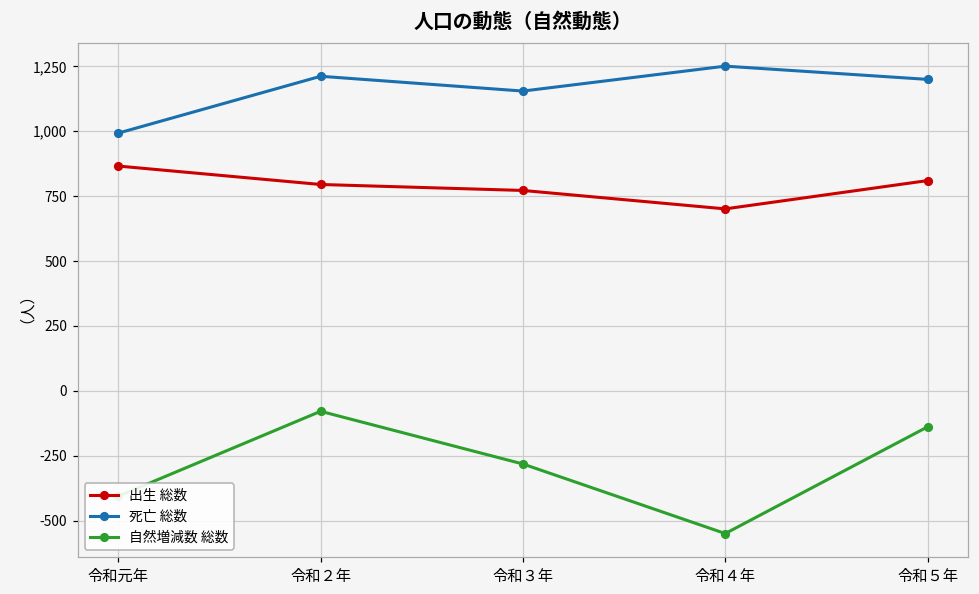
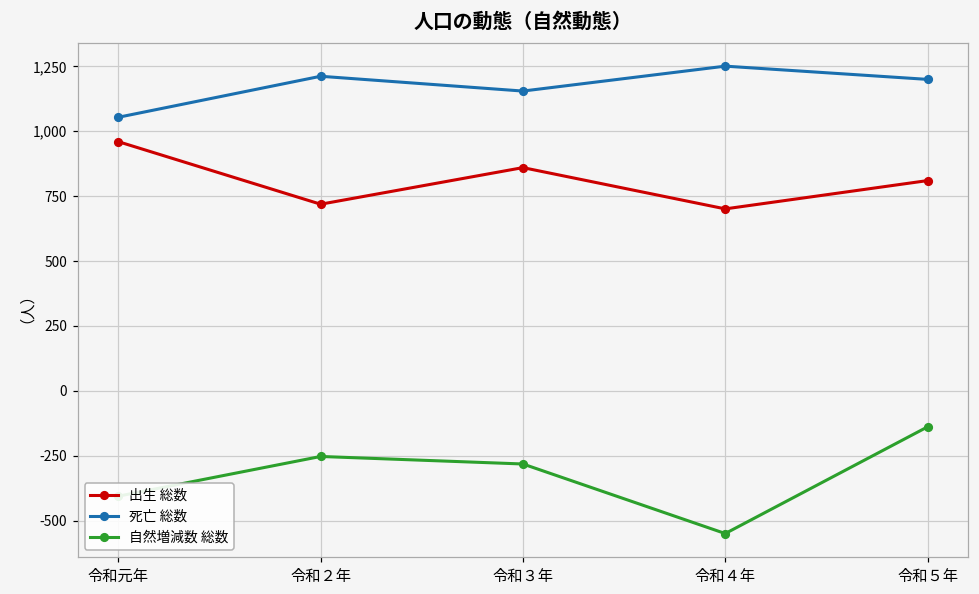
  {
    "出生 総数": {
-     "令和元年": "870",
-     "令和２年": "800",
-     "令和３年": "770",
+     "令和元年": "960",
+     "令和２年": "720",
+     "令和３年": "860",
      "令和４年": "700",
      "令和５年": "810"
    },
    "死亡 総数": {
-     "令和元年": "990",
+     "令和元年": "1,050",
      "令和２年": "1,210",
      "令和３年": "1,160",
      "令和４年": "1,250",
      "令和５年": "1,200"
    },
    "自然増減数 総数": {
-     "令和２年": "-80",
+     "令和２年": "-250",
      "令和３年": "-280",
      "令和４年": "-550",
      "令和５年": "-140"
    }
  }
